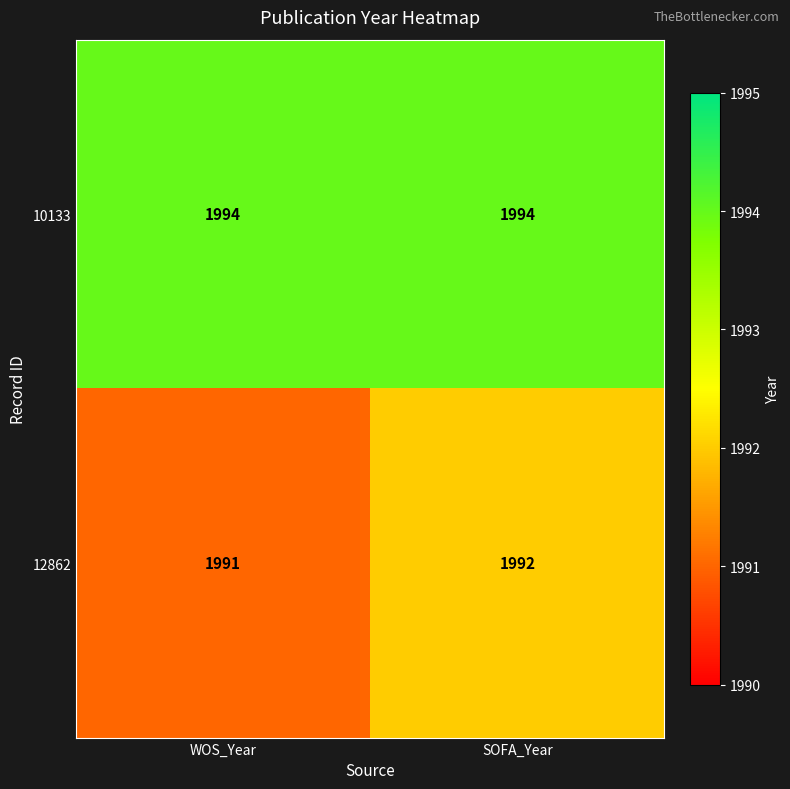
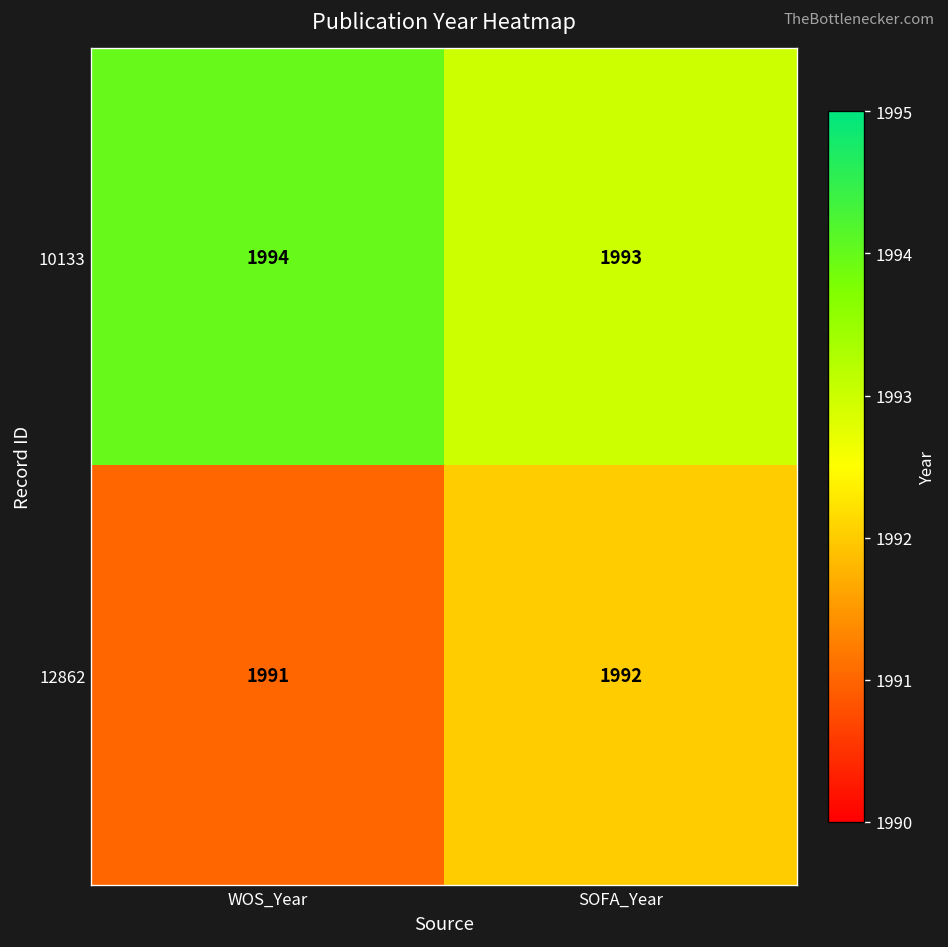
  {
    "10133": {
      "WOS_Year": 1994,
-     "SOFA_Year": 1994
+     "SOFA_Year": 1993
    },
    "12862": {
      "WOS_Year": 1991,
      "SOFA_Year": 1992
    }
  }
